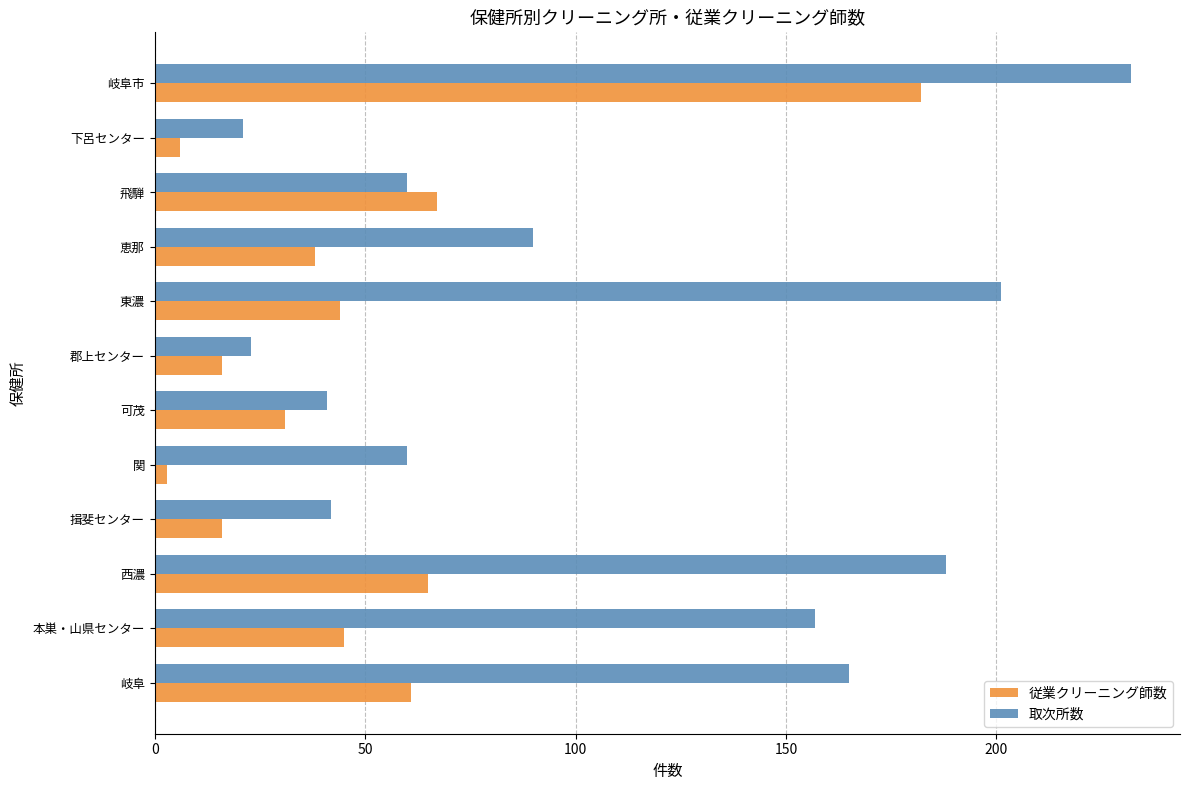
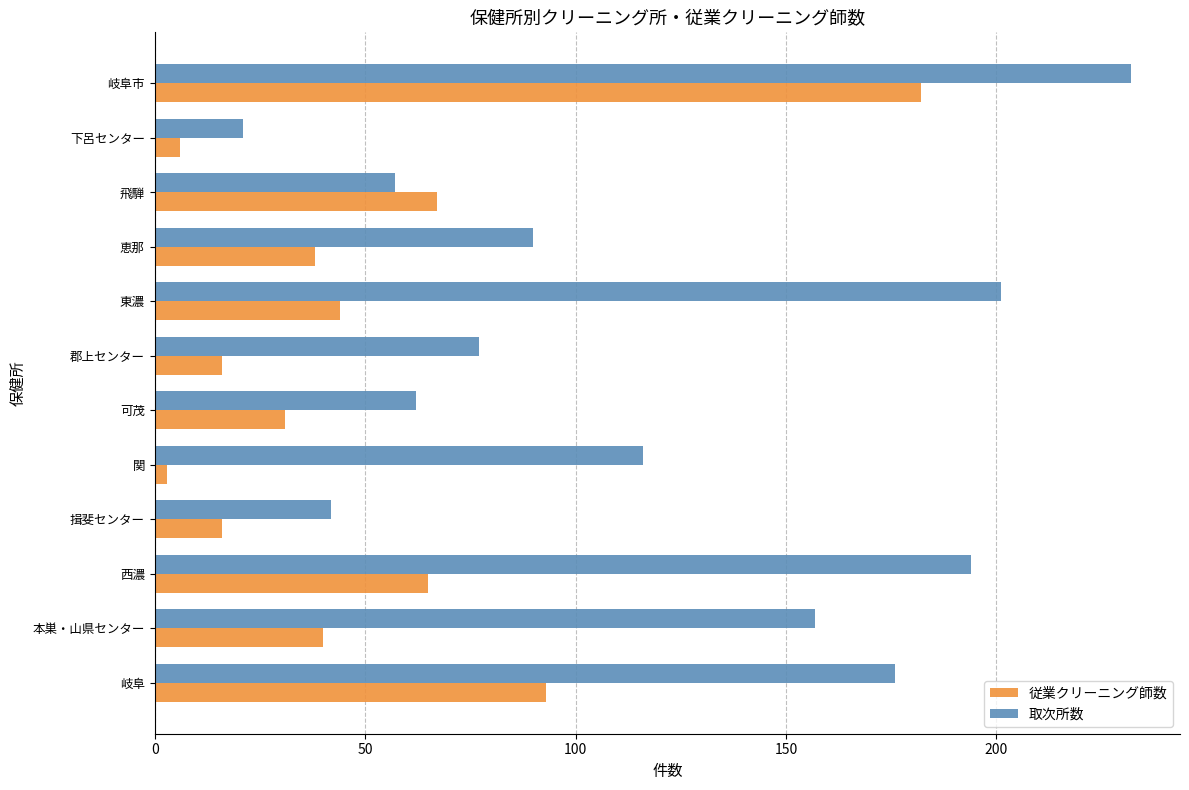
  {
    "従業クリーニング師数": {
      "岐阜市": 182,
      "下呂センター": 6,
      "飛騨": 67,
      "恵那": 38,
      "東濃": 44,
      "郡上センター": 16,
      "可茂": 31,
      "関": 3,
      "揖斐センター": 16,
      "西濃": 65,
-     "本巣・山県センター": 45,
-     "岐阜": 61
+     "本巣・山県センター": 40,
+     "岐阜": 93
    },
    "取次所数": {
      "岐阜市": 232,
      "下呂センター": 21,
-     "飛騨": 60,
+     "飛騨": 57,
      "恵那": 90,
      "東濃": 201,
-     "郡上センター": 23,
-     "可茂": 41,
-     "関": 60,
+     "郡上センター": 77,
+     "可茂": 62,
+     "関": 116,
      "揖斐センター": 42,
-     "西濃": 188,
+     "西濃": 194,
      "本巣・山県センター": 157,
-     "岐阜": 165
+     "岐阜": 176
    }
  }
